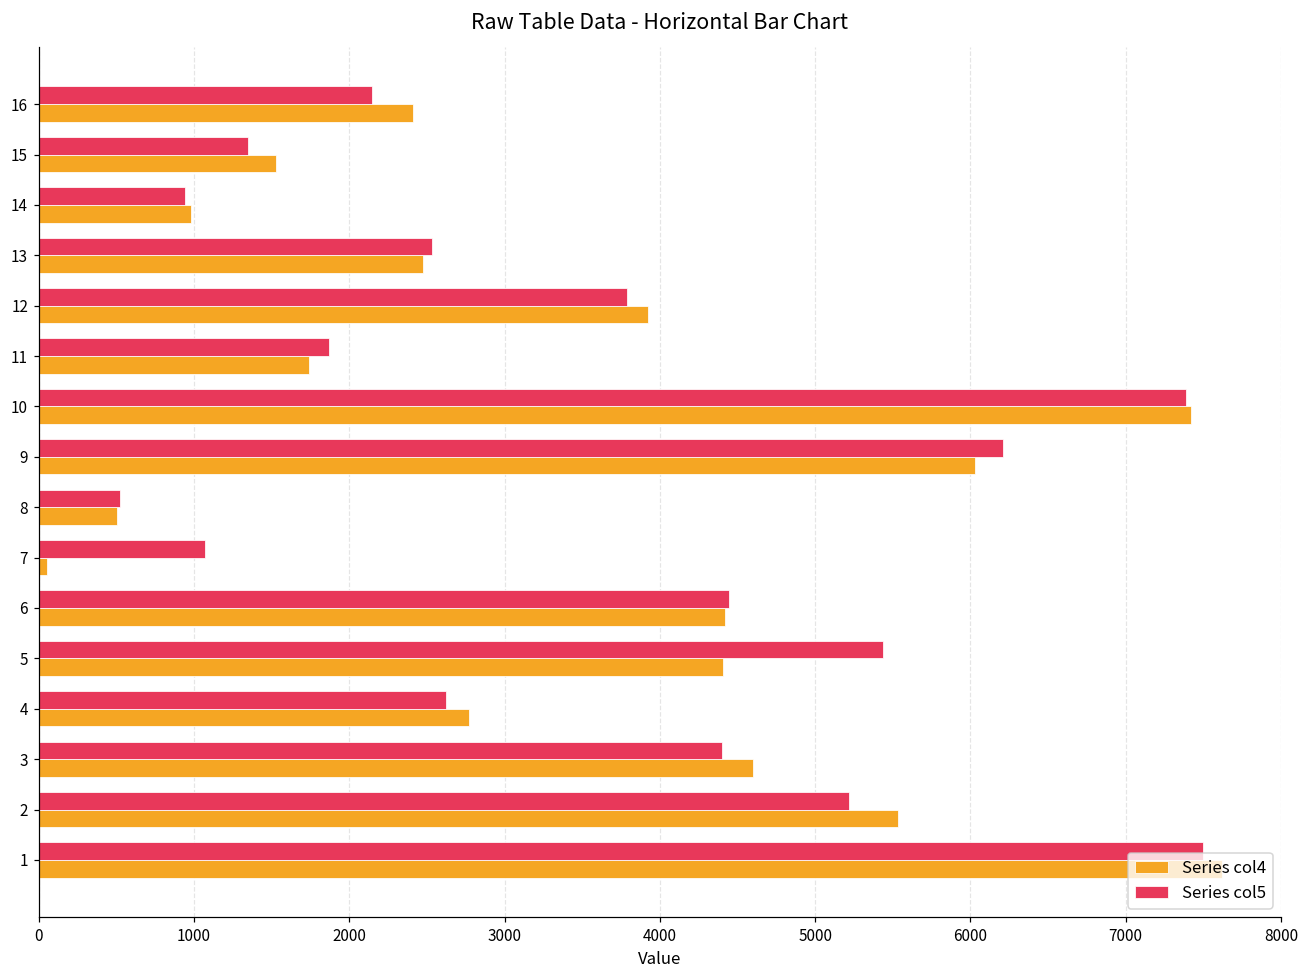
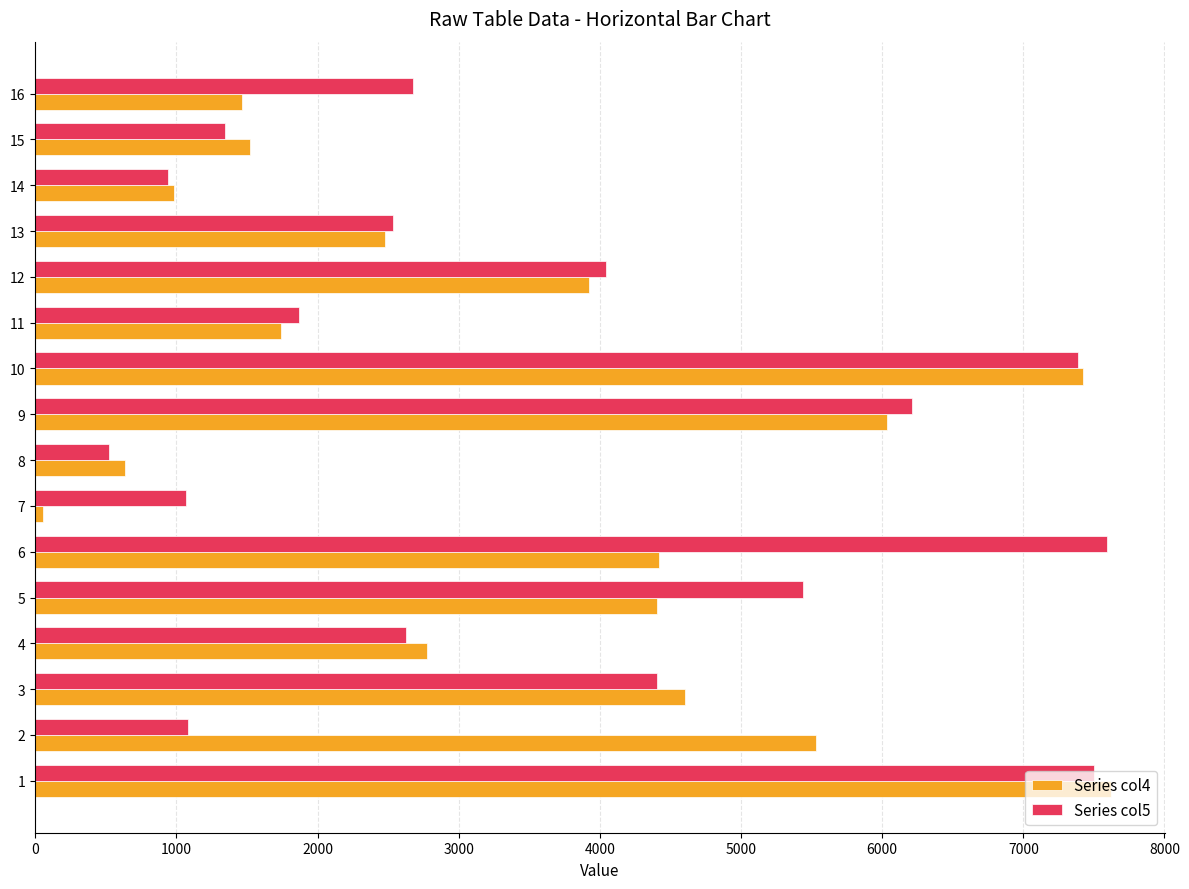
  {
    "Series col4": {
-     "16": 2410,
+     "16": 1460,
      "15": 1530,
      "14": 980,
      "13": 2480,
      "12": 3920,
      "11": 1740,
      "10": 7420,
      "9": 6030,
-     "8": 500,
+     "8": 640,
      "7": 50,
      "6": 4420,
      "5": 4400,
      "4": 2770,
      "3": 4600,
      "2": 5530
    },
    "Series col5": {
-     "16": 2150,
+     "16": 2680,
      "15": 1350,
      "14": 940,
      "13": 2540,
-     "12": 3790,
+     "12": 4040,
      "11": 1870,
      "10": 7390,
      "9": 6210,
      "8": 530,
      "7": 1070,
-     "6": 4440,
+     "6": 7590,
      "5": 5440,
      "4": 2630,
      "3": 4400,
-     "2": 5220
+     "2": 1080
    }
  }
